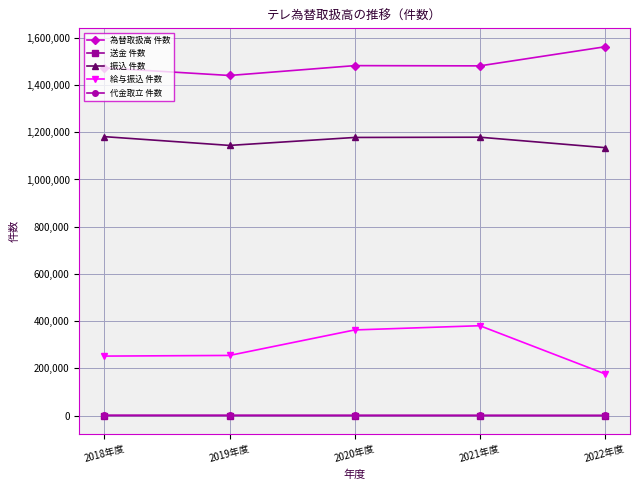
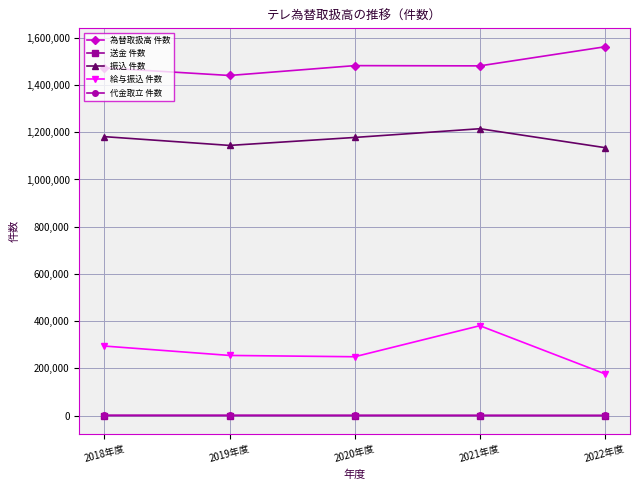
  {
    "振込 件数": {
      "2018年度": "1,180,000",
      "2019年度": "1,140,000",
      "2020年度": "1,180,000",
-     "2021年度": "1,180,000",
+     "2021年度": "1,220,000",
      "2022年度": "1,130,000"
    },
    "給与振込 件数": {
-     "2018年度": "250,000",
+     "2018年度": "290,000",
      "2019年度": "250,000",
-     "2020年度": "360,000",
+     "2020年度": "250,000",
      "2021年度": "380,000",
      "2022年度": "180,000"
    }
  }
